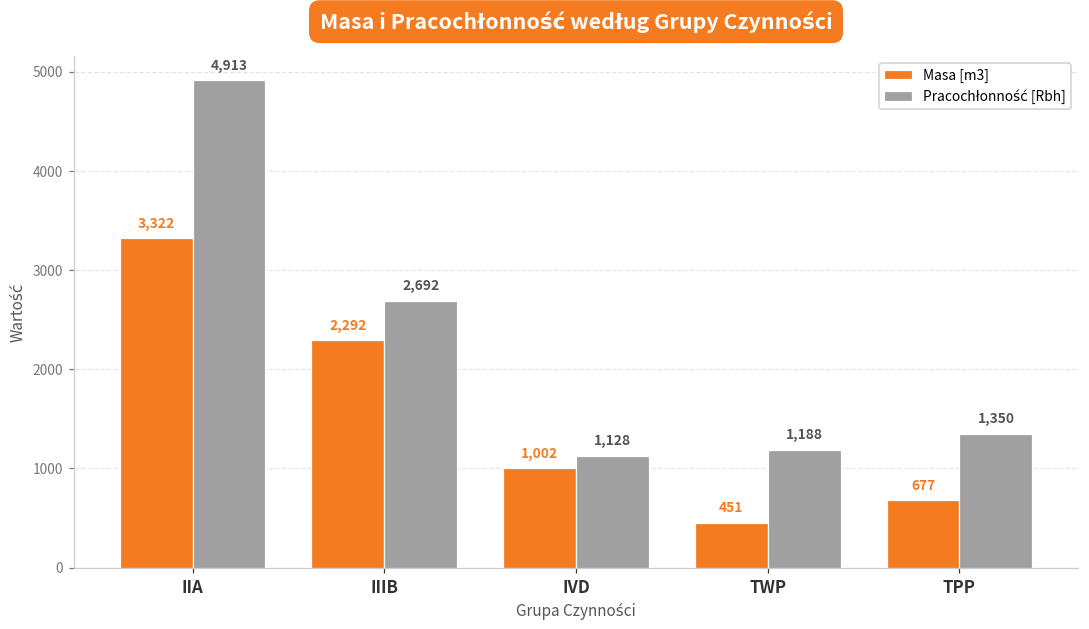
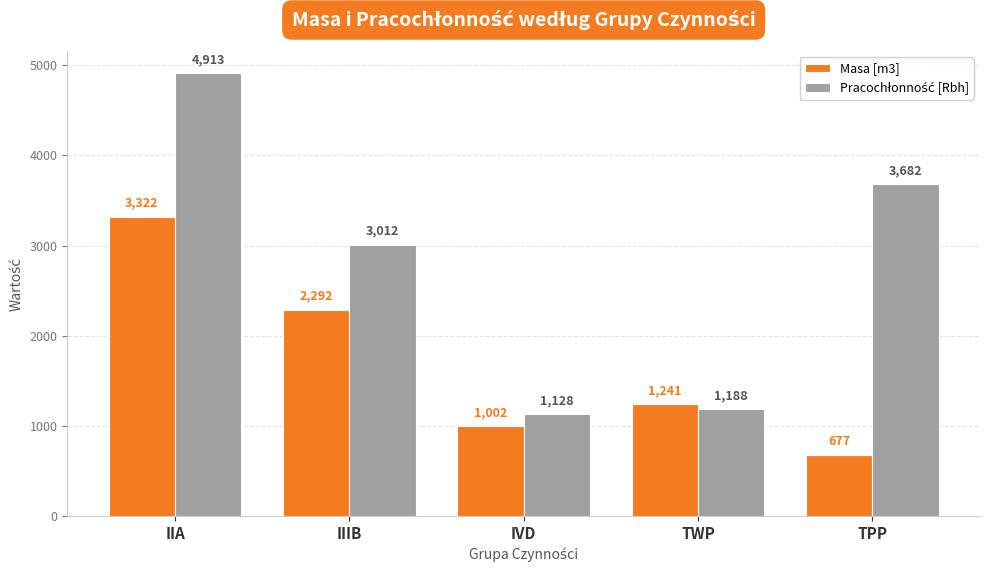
  {
    "Masa [m3]": {
      "IIA": "3,322",
      "IIIB": "2,292",
      "IVD": "1,002",
-     "TWP": "451",
+     "TWP": "1,241",
      "TPP": "677"
    },
    "Pracochłonność [Rbh]": {
      "IIA": "4,913",
-     "IIIB": "2,692",
+     "IIIB": "3,012",
      "IVD": "1,128",
      "TWP": "1,188",
-     "TPP": "1,350"
+     "TPP": "3,682"
    }
  }
